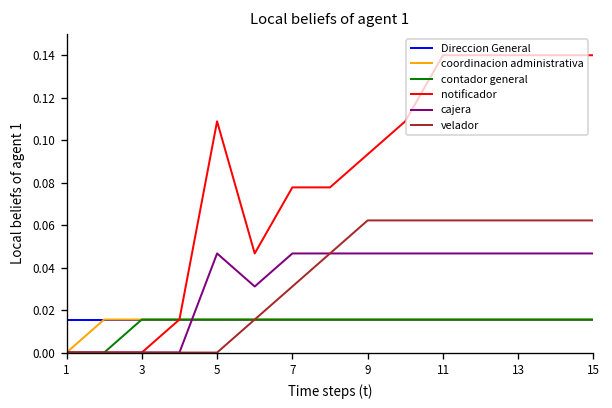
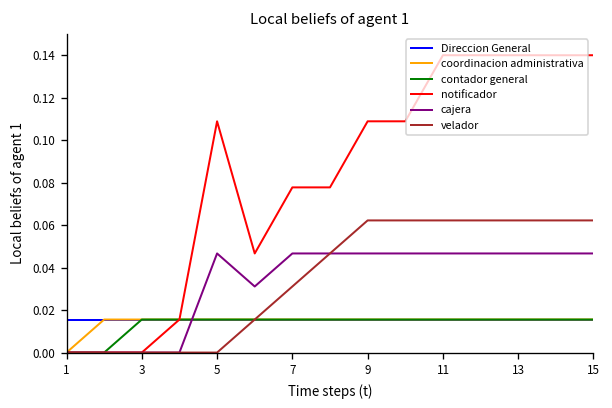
  {
    "Direccion General": {
      "1": 0.016
    },
    "notificador": {
      "5": 0.109,
      "7": 0.078,
-     "9": 0.093,
+     "9": 0.109,
      "15": 0.140
    },
    "cajera": {
      "5": 0.047,
      "7": 0.047,
      "9": 0.047,
      "11": 0.047,
      "13": 0.047,
      "15": 0.047
    },
    "velador": {
      "5": 0.000,
      "7": 0.031,
      "9": 0.062,
      "11": 0.062,
      "13": 0.062,
      "15": 0.062
    }
  }
